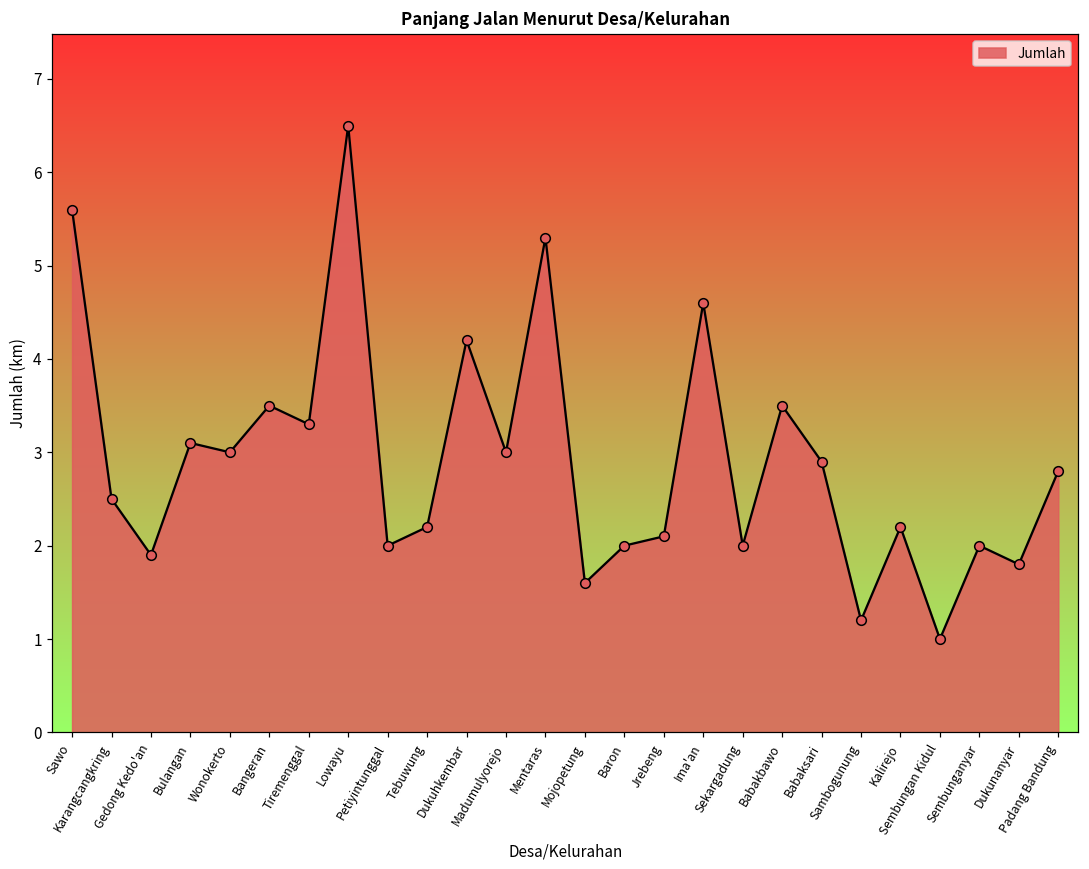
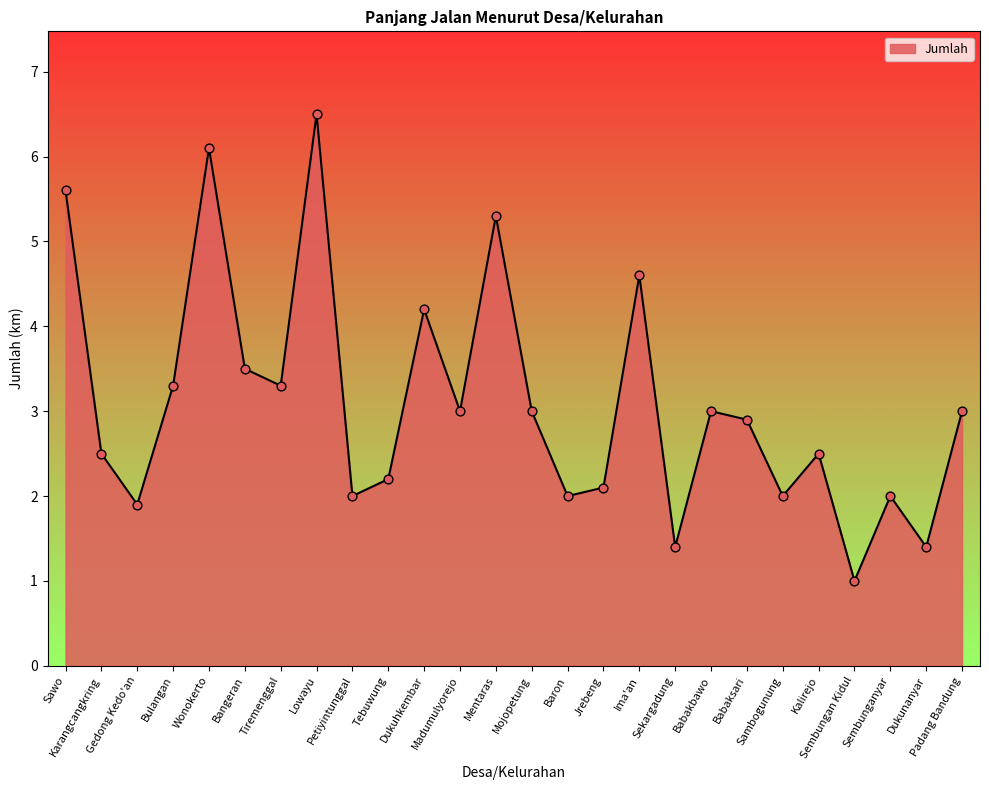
  {
    "Sawo": 5.6,
    "Karangcangkring": 2.5,
    "Gedong Kedo'an": 1.9,
-   "Bulangan": 3.1,
-   "Wonokerto": 3.0,
+   "Bulangan": 3.3,
+   "Wonokerto": 6.1,
    "Bangeran": 3.5,
    "Tiremenggal": 3.3,
    "Lowayu": 6.5,
    "Petiyintunggal": 2.0,
    "Tebuwung": 2.2,
    "Dukuhkembar": 4.2,
    "Madumulyorejo": 3.0,
    "Mentaras": 5.3,
-   "Mojopetung": 1.6,
+   "Mojopetung": 3.0,
    "Baron": 2.0,
    "Jrebeng": 2.1,
    "Ima'an": 4.6,
-   "Sekargadung": 2.0,
-   "Babakbawo": 3.5,
+   "Sekargadung": 1.4,
+   "Babakbawo": 3.0,
    "Babaksari": 2.9,
-   "Sambogunung": 1.2,
-   "Kalirejo": 2.2,
+   "Sambogunung": 2.0,
+   "Kalirejo": 2.5,
    "Sembungan Kidul": 1.0,
    "Sembunganyar": 2.0,
-   "Dukunanyar": 1.8,
-   "Padang Bandung": 2.8
+   "Dukunanyar": 1.4,
+   "Padang Bandung": 3.0
  }
